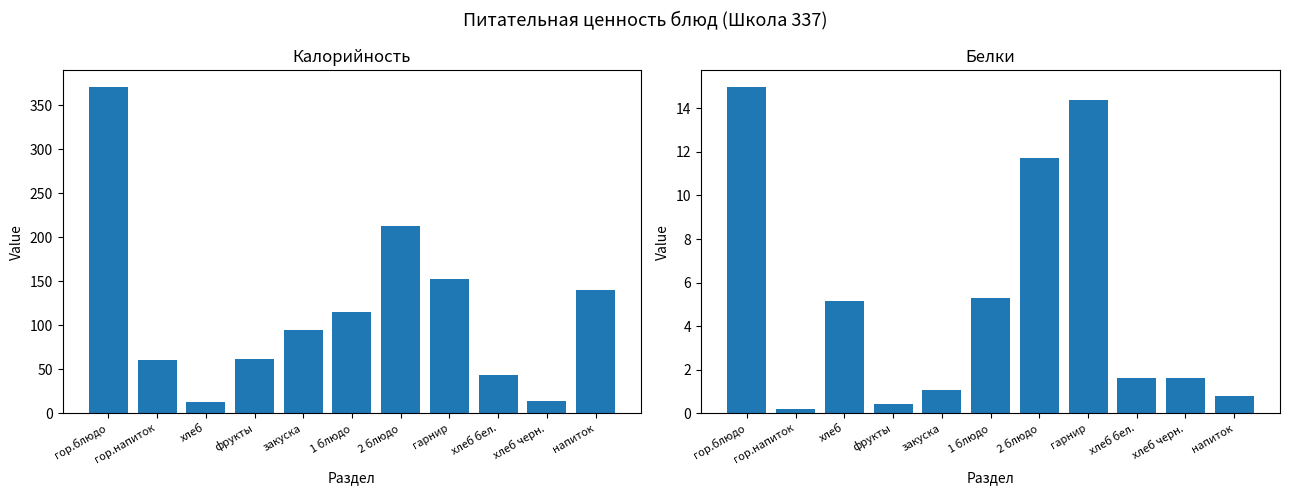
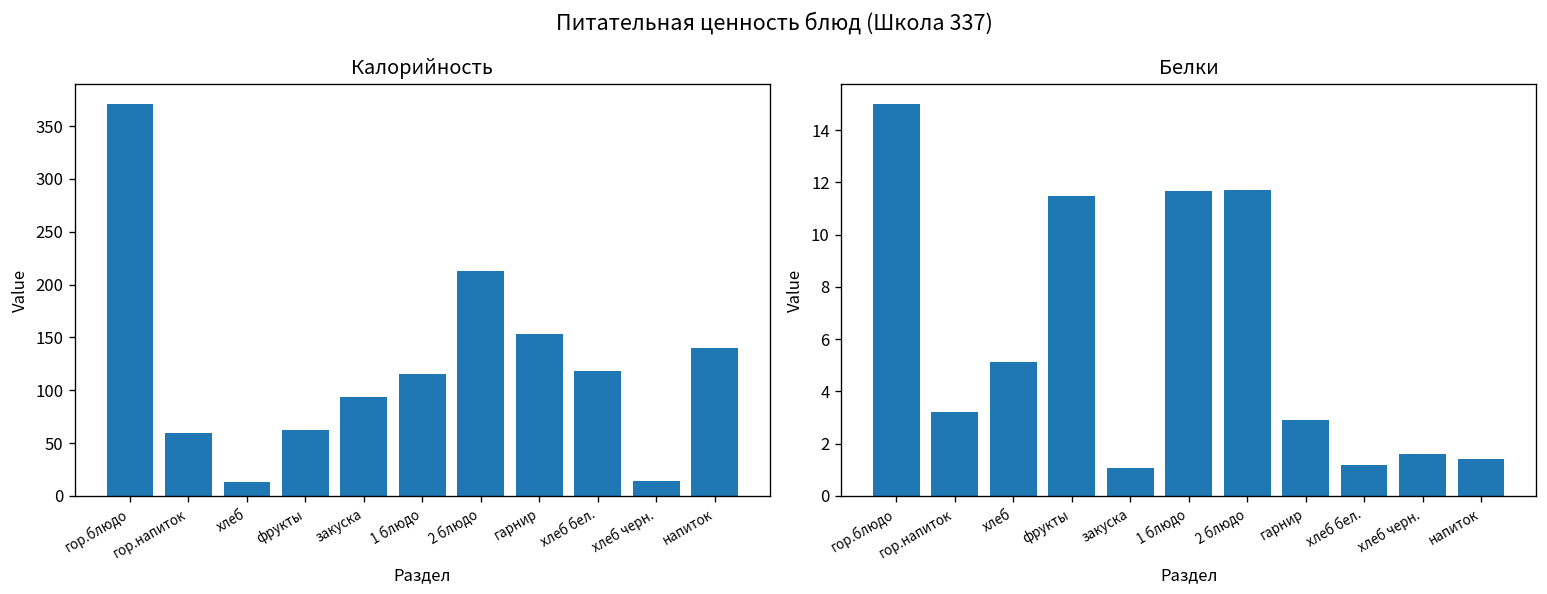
  {
    "Калорийность": {
      "гор.блюдо": 370,
      "гор.напиток": 60,
      "хлеб": 10,
      "фрукты": 60,
      "закуска": 90,
      "1 блюдо": 120,
      "2 блюдо": 210,
      "гарнир": 150,
-     "хлеб бел.": 40,
+     "хлеб бел.": 120,
      "хлеб черн.": 10,
      "напиток": 140
    },
    "Белки": {
      "гор.блюдо": 15.0,
-     "гор.напиток": 0.2,
+     "гор.напиток": 3.2,
      "хлеб": 5.1,
-     "фрукты": 0.4,
+     "фрукты": 11.5,
      "закуска": 1.1,
-     "1 блюдо": 5.3,
+     "1 блюдо": 11.7,
      "2 блюдо": 11.7,
-     "гарнир": 14.4,
-     "хлеб бел.": 1.6,
+     "гарнир": 2.9,
+     "хлеб бел.": 1.2,
      "хлеб черн.": 1.6,
-     "напиток": 0.8
+     "напиток": 1.4
    }
  }
